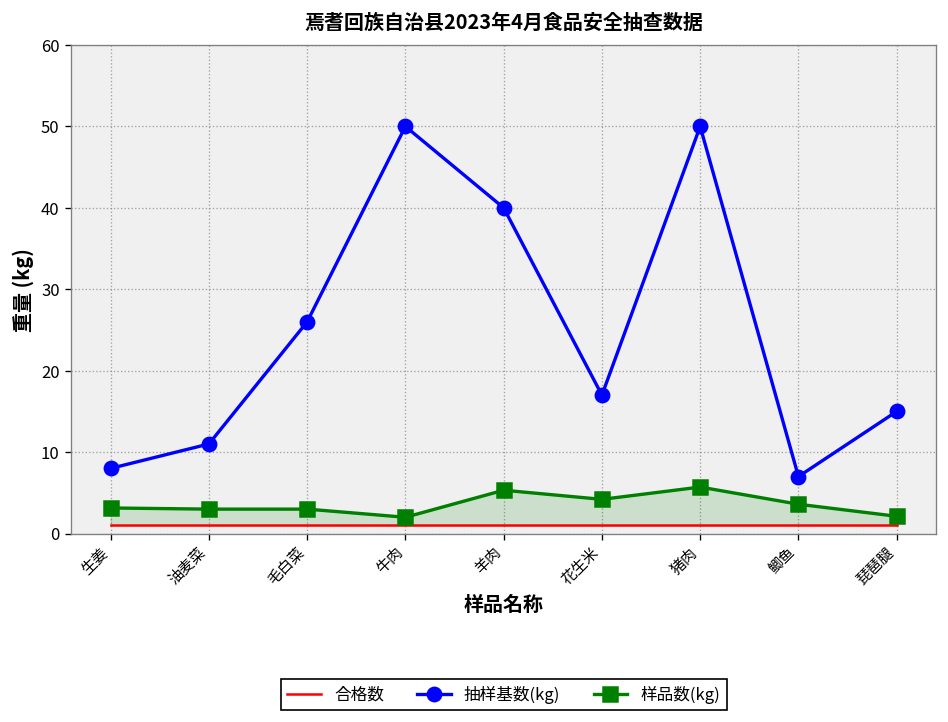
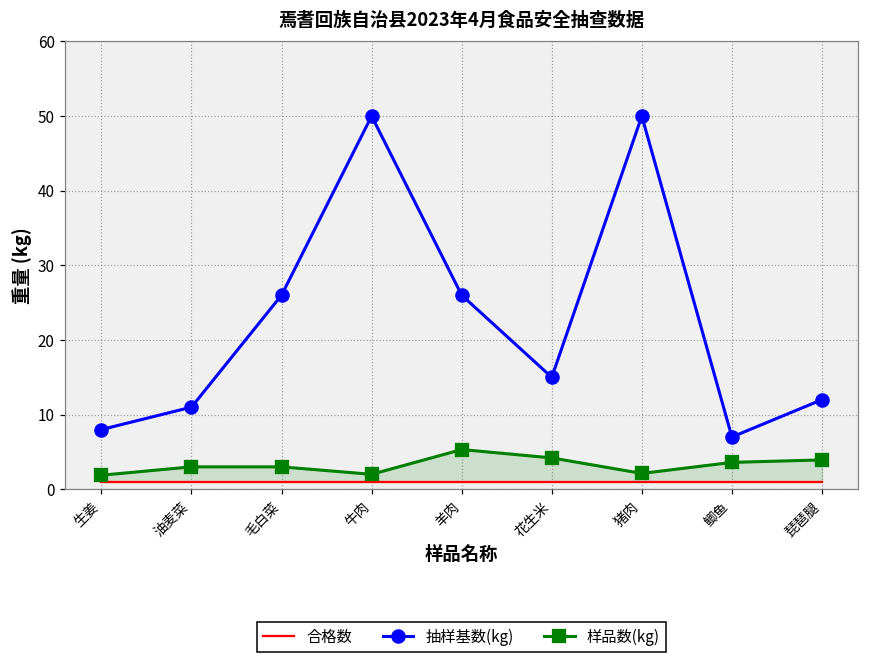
  {
    "合格数": {
      "生姜": 1,
      "油麦菜": 1,
      "毛白菜": 1,
      "牛肉": 1,
      "羊肉": 1,
      "花生米": 1,
      "猪肉": 1,
      "鲫鱼": 1,
      "琵琶腿": 1
    },
    "抽样基数(kg)": {
      "生姜": 8,
      "油麦菜": 11,
      "毛白菜": 26,
      "牛肉": 50,
-     "羊肉": 40,
-     "花生米": 17,
+     "羊肉": 26,
+     "花生米": 15,
      "猪肉": 50,
      "鲫鱼": 7,
-     "琵琶腿": 15
+     "琵琶腿": 12
    },
    "样品数(kg)": {
-     "生姜": 3,
+     "生姜": 2,
      "油麦菜": 3,
      "毛白菜": 3,
      "牛肉": 2,
      "羊肉": 5,
      "花生米": 4,
-     "猪肉": 6,
+     "猪肉": 2,
      "鲫鱼": 4,
-     "琵琶腿": 2
+     "琵琶腿": 4
    }
  }
